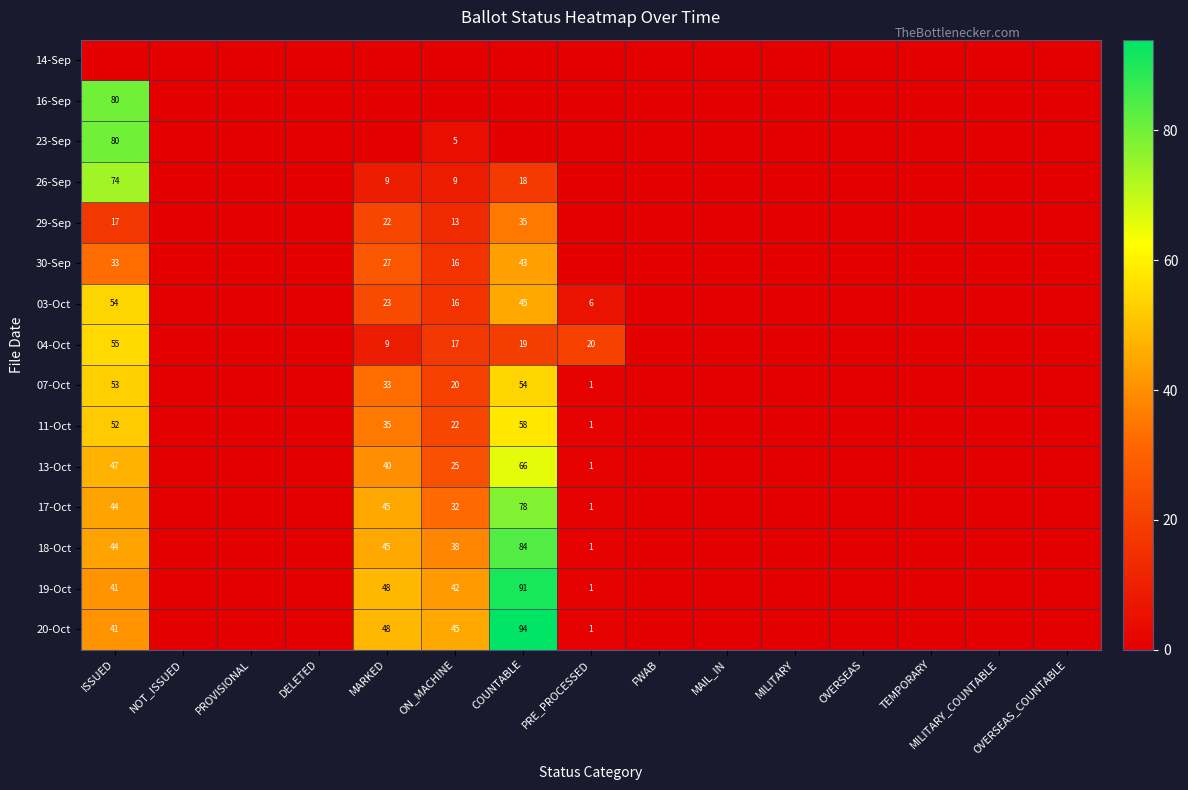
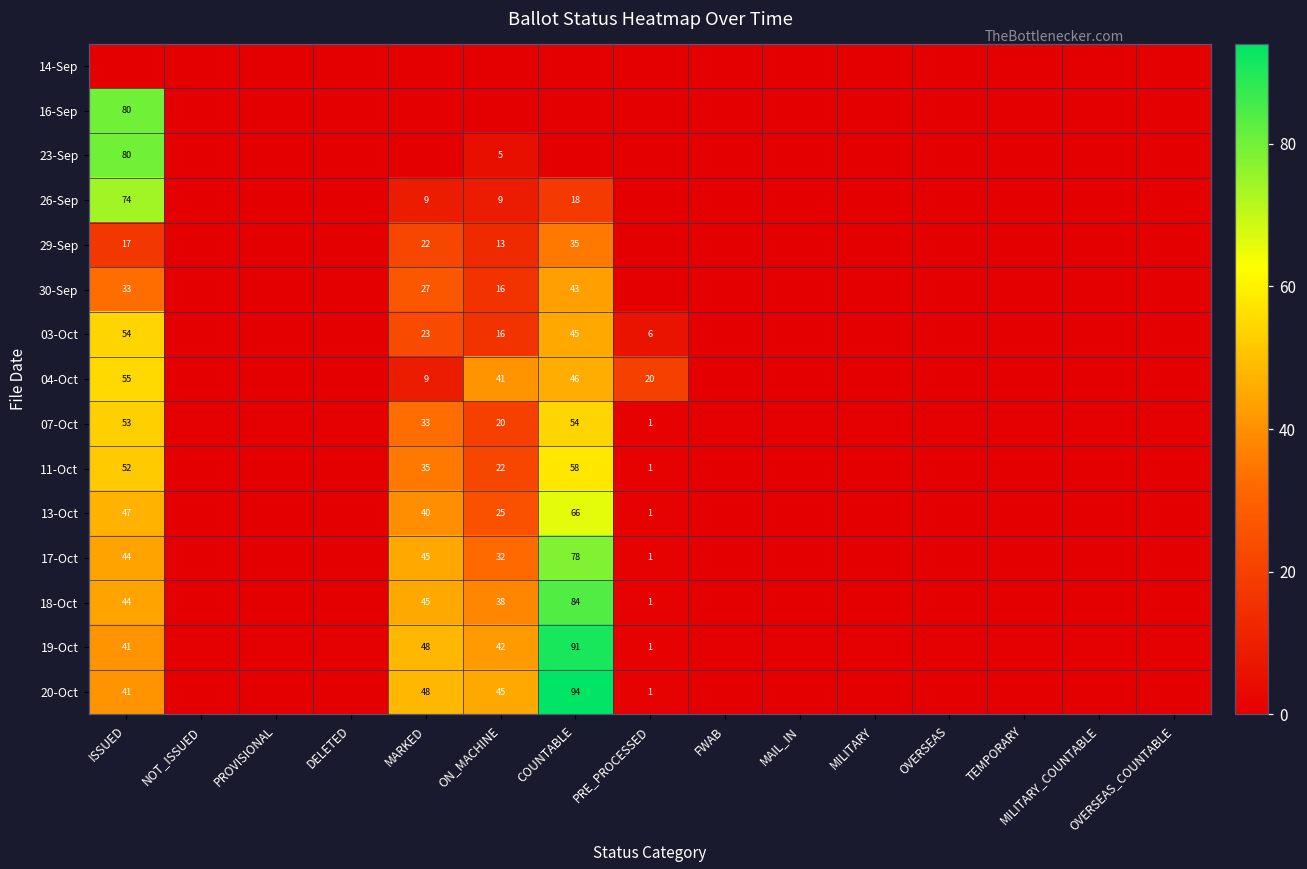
  {
    "16-Sep": {
      "ISSUED": 80
    },
    "23-Sep": {
      "ISSUED": 80,
      "ON_MACHINE": 5
    },
    "26-Sep": {
      "ISSUED": 74,
      "MARKED": 9,
      "ON_MACHINE": 9,
      "COUNTABLE": 18
    },
    "29-Sep": {
      "ISSUED": 17,
      "MARKED": 22,
      "ON_MACHINE": 13,
      "COUNTABLE": 35
    },
    "30-Sep": {
      "ISSUED": 33,
      "MARKED": 27,
      "ON_MACHINE": 16,
      "COUNTABLE": 43
    },
    "03-Oct": {
      "ISSUED": 54,
      "MARKED": 23,
      "ON_MACHINE": 16,
      "COUNTABLE": 45,
      "PRE_PROCESSED": 6
    },
    "04-Oct": {
      "ISSUED": 55,
      "MARKED": 9,
-     "ON_MACHINE": 17,
-     "COUNTABLE": 19,
+     "ON_MACHINE": 41,
+     "COUNTABLE": 46,
      "PRE_PROCESSED": 20
    },
    "07-Oct": {
      "ISSUED": 53,
      "MARKED": 33,
      "ON_MACHINE": 20,
      "COUNTABLE": 54,
      "PRE_PROCESSED": 1
    },
    "11-Oct": {
      "ISSUED": 52,
      "MARKED": 35,
      "ON_MACHINE": 22,
      "COUNTABLE": 58,
      "PRE_PROCESSED": 1
    },
    "13-Oct": {
      "ISSUED": 47,
      "MARKED": 40,
      "ON_MACHINE": 25,
      "COUNTABLE": 66,
      "PRE_PROCESSED": 1
    },
    "17-Oct": {
      "ISSUED": 44,
      "MARKED": 45,
      "ON_MACHINE": 32,
      "COUNTABLE": 78,
      "PRE_PROCESSED": 1
    },
    "18-Oct": {
      "ISSUED": 44,
      "MARKED": 45,
      "ON_MACHINE": 38,
      "COUNTABLE": 84,
      "PRE_PROCESSED": 1
    },
    "19-Oct": {
      "ISSUED": 41,
      "MARKED": 48,
      "ON_MACHINE": 42,
      "COUNTABLE": 91,
      "PRE_PROCESSED": 1
    },
    "20-Oct": {
      "ISSUED": 41,
      "MARKED": 48,
      "ON_MACHINE": 45,
      "COUNTABLE": 94,
      "PRE_PROCESSED": 1
    }
  }
